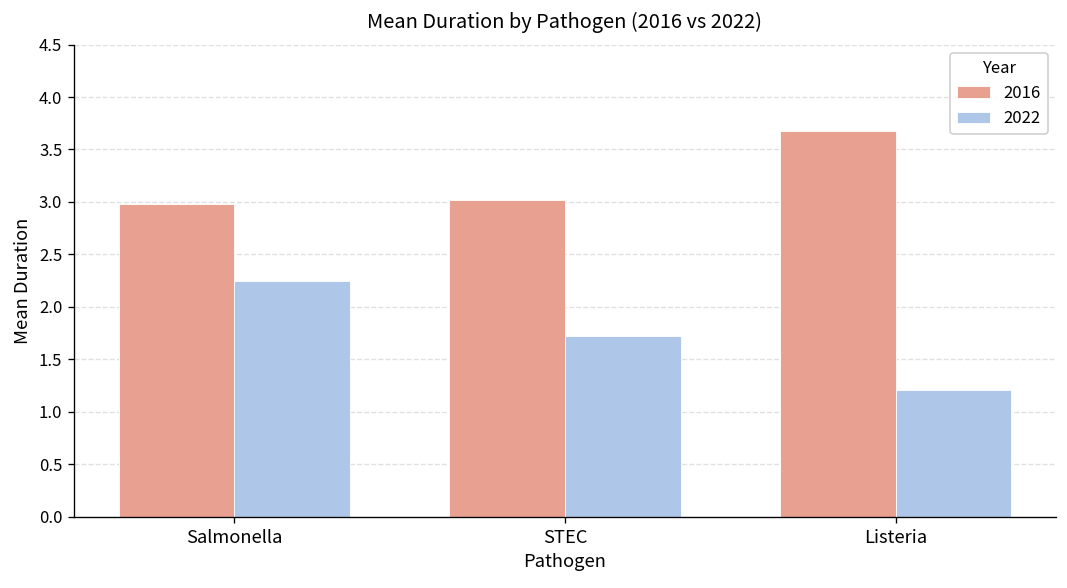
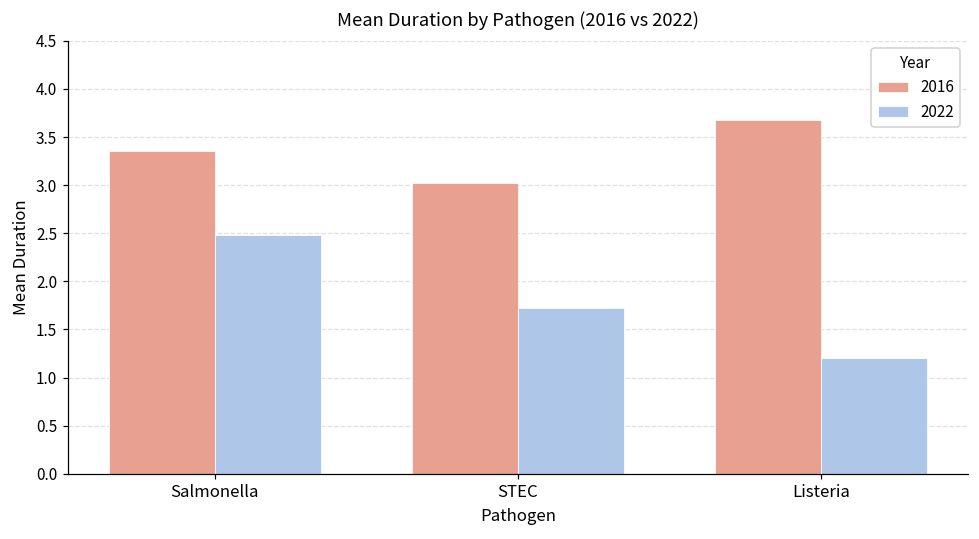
  {
    "2016": {
-     "Salmonella": 3.0,
+     "Salmonella": 3.4,
      "STEC": 3.0,
      "Listeria": 3.7
    },
    "2022": {
-     "Salmonella": 2.2,
+     "Salmonella": 2.5,
      "STEC": 1.7,
      "Listeria": 1.2
    }
  }
